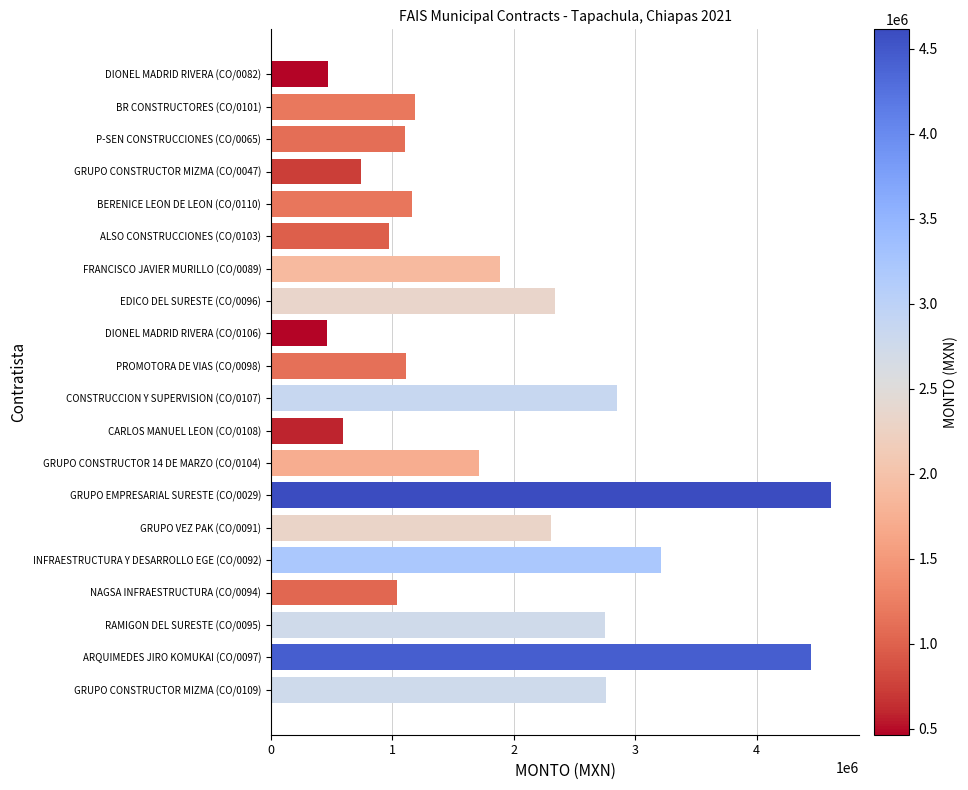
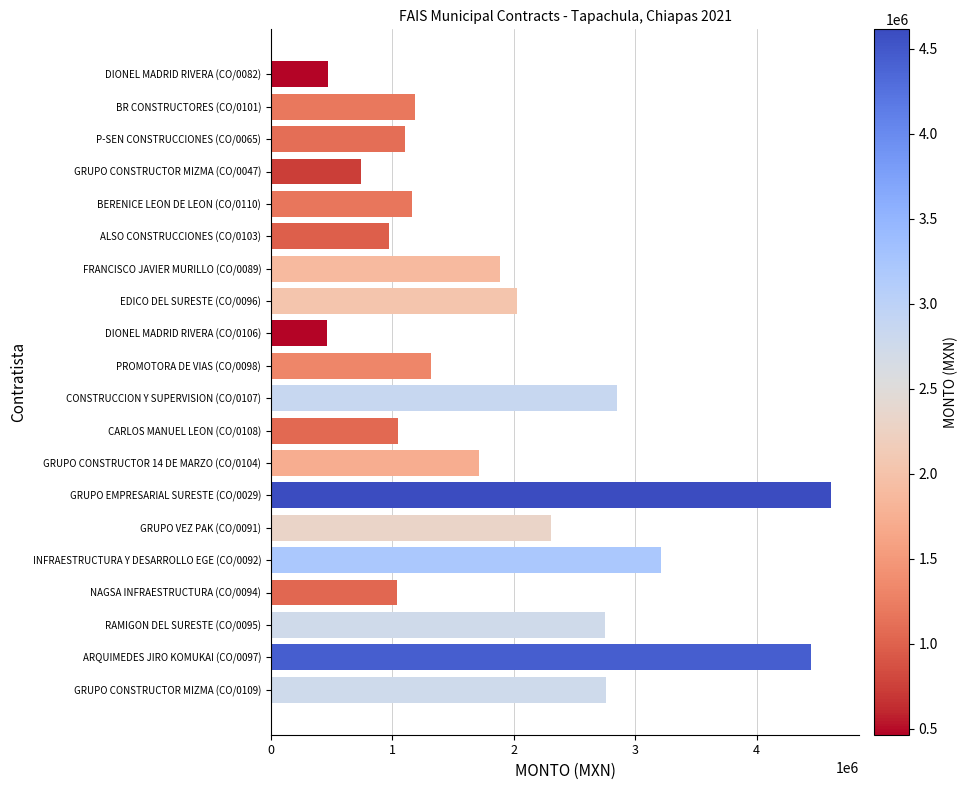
  {
    "DIONEL MADRID RIVERA (CO/0082)": 470000,
    "BR CONSTRUCTORES (CO/0101)": 1180000,
    "P-SEN CONSTRUCCIONES (CO/0065)": 1100000,
    "GRUPO CONSTRUCTOR MIZMA (CO/0047)": 740000,
    "BERENICE LEON DE LEON (CO/0110)": 1160000,
    "ALSO CONSTRUCCIONES (CO/0103)": 970000,
    "FRANCISCO JAVIER MURILLO (CO/0089)": 1890000,
-   "EDICO DEL SURESTE (CO/0096)": 2340000,
+   "EDICO DEL SURESTE (CO/0096)": 2020000,
    "DIONEL MADRID RIVERA (CO/0106)": 460000,
-   "PROMOTORA DE VIAS (CO/0098)": 1120000,
+   "PROMOTORA DE VIAS (CO/0098)": 1310000,
    "CONSTRUCCION Y SUPERVISION (CO/0107)": 2850000,
-   "CARLOS MANUEL LEON (CO/0108)": 590000,
+   "CARLOS MANUEL LEON (CO/0108)": 1050000,
    "GRUPO CONSTRUCTOR 14 DE MARZO (CO/0104)": 1710000,
    "GRUPO EMPRESARIAL SURESTE (CO/0029)": 4620000,
    "GRUPO VEZ PAK (CO/0091)": 2310000,
    "INFRAESTRUCTURA Y DESARROLLO EGE (CO/0092)": 3210000,
    "NAGSA INFRAESTRUCTURA (CO/0094)": 1040000,
    "RAMIGON DEL SURESTE (CO/0095)": 2750000,
    "ARQUIMEDES JIRO KOMUKAI (CO/0097)": 4450000,
    "GRUPO CONSTRUCTOR MIZMA (CO/0109)": 2760000
  }
